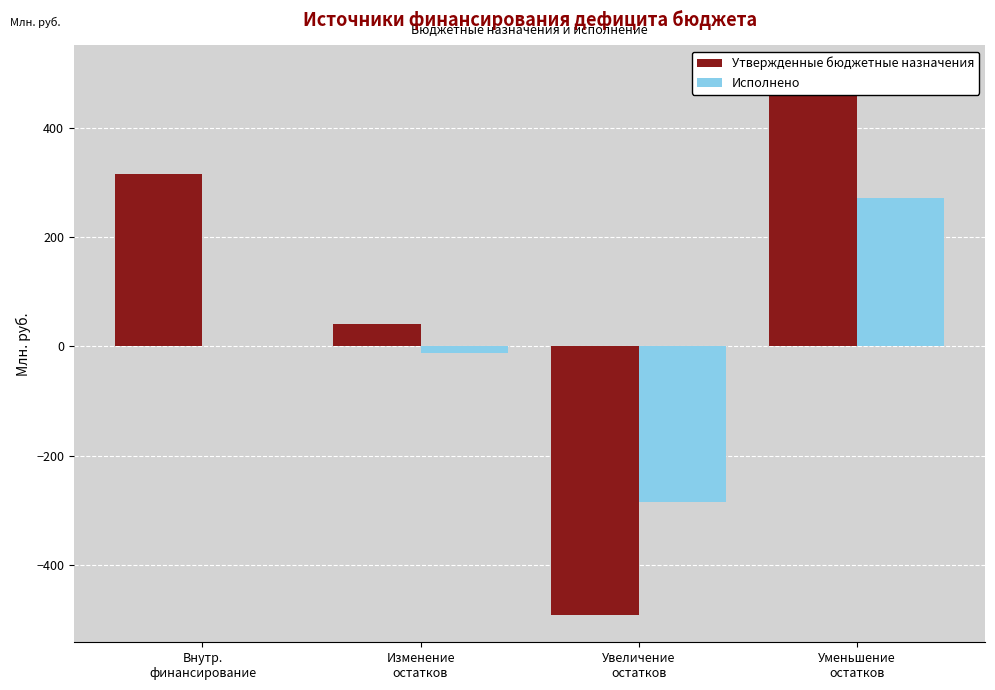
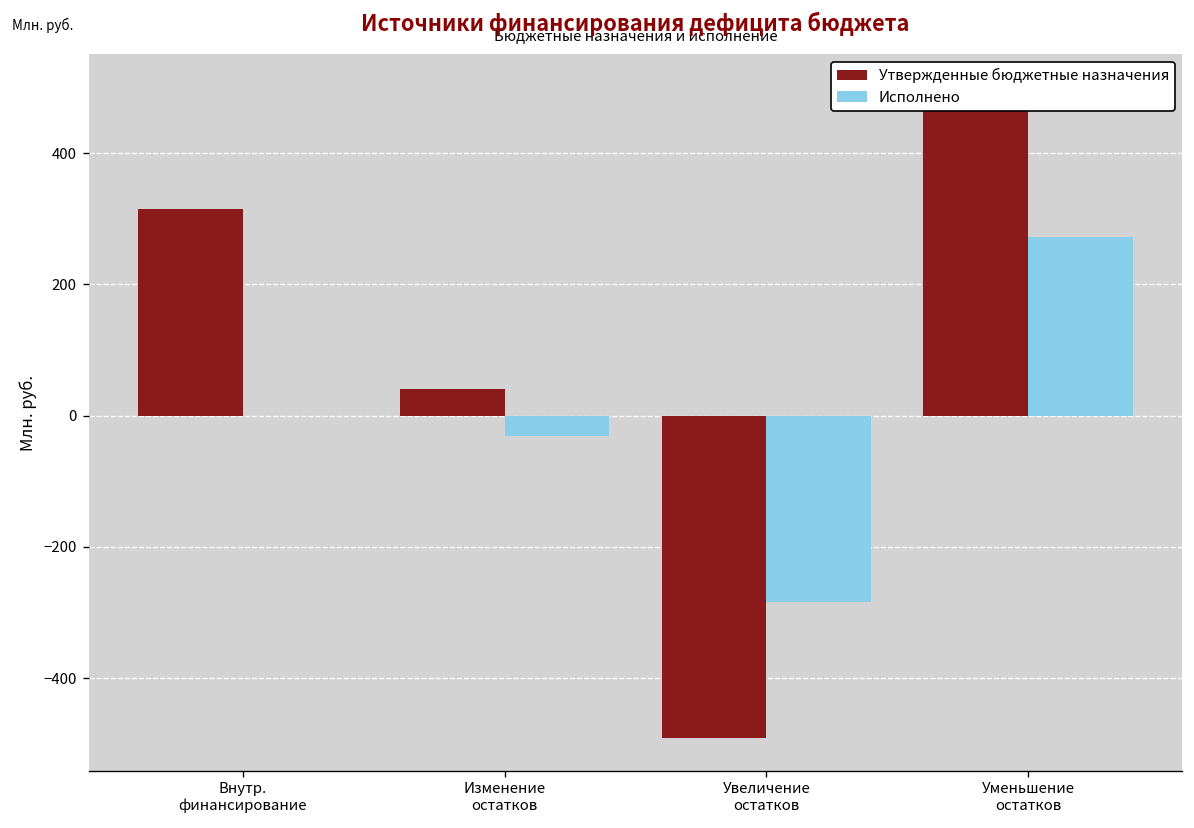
  {
    "Утвержденные бюджетные назначения": {
      "Внутр. финансирование": 310,
      "Изменение остатков": 40,
      "Увеличение остатков": -490
    },
    "Исполнено": {
      "Внутр. финансирование": 0,
-     "Изменение остатков": -10,
+     "Изменение остатков": -30,
      "Увеличение остатков": -280,
      "Уменьшение остатков": 270
    }
  }
